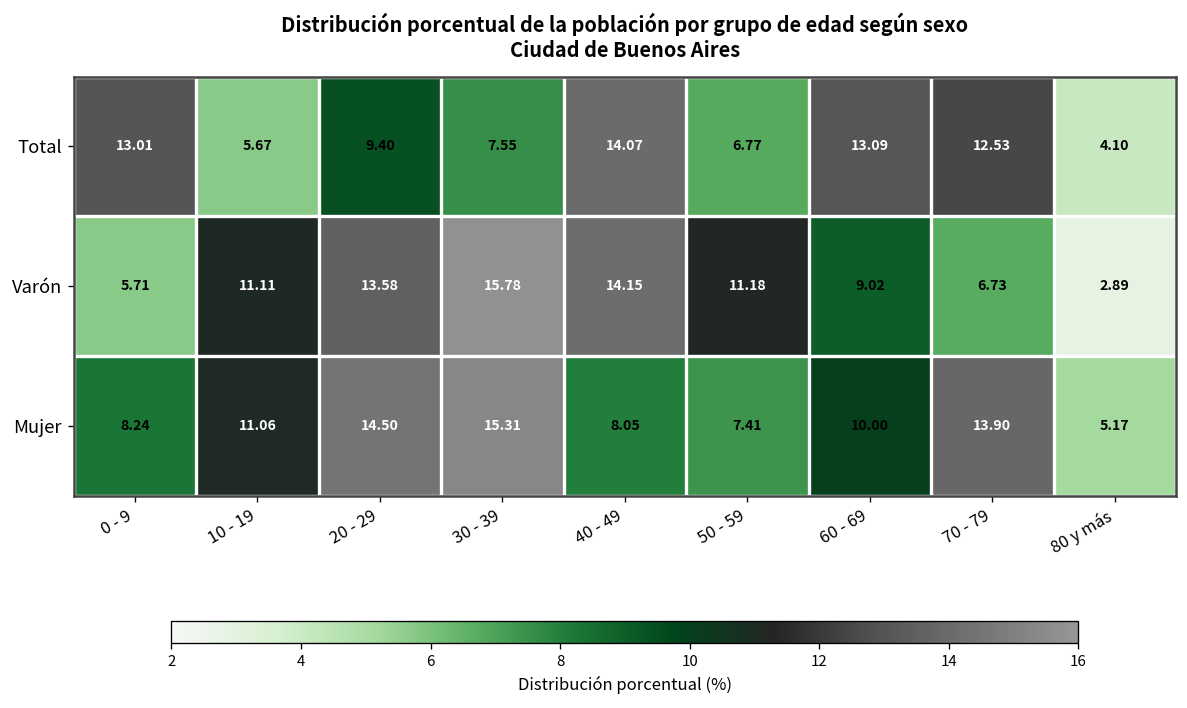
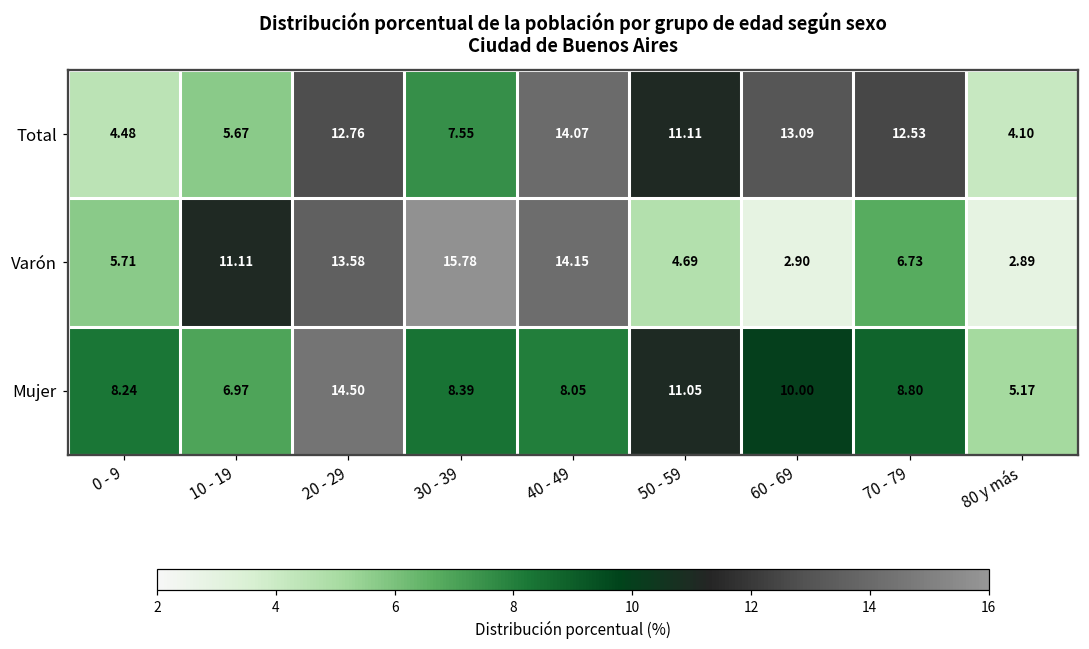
  {
    "Total": {
-     "0 - 9": 13.01,
+     "0 - 9": 4.48,
      "10 - 19": 5.67,
-     "20 - 29": 9.40,
+     "20 - 29": 12.76,
      "30 - 39": 7.55,
      "40 - 49": 14.07,
-     "50 - 59": 6.77,
+     "50 - 59": 11.11,
      "60 - 69": 13.09,
      "70 - 79": 12.53,
      "80 y más": 4.10
    },
    "Varón": {
      "0 - 9": 5.71,
      "10 - 19": 11.11,
      "20 - 29": 13.58,
      "30 - 39": 15.78,
      "40 - 49": 14.15,
-     "50 - 59": 11.18,
-     "60 - 69": 9.02,
+     "50 - 59": 4.69,
+     "60 - 69": 2.90,
      "70 - 79": 6.73,
      "80 y más": 2.89
    },
    "Mujer": {
      "0 - 9": 8.24,
-     "10 - 19": 11.06,
+     "10 - 19": 6.97,
      "20 - 29": 14.50,
-     "30 - 39": 15.31,
+     "30 - 39": 8.39,
      "40 - 49": 8.05,
-     "50 - 59": 7.41,
+     "50 - 59": 11.05,
      "60 - 69": 10.00,
-     "70 - 79": 13.90,
+     "70 - 79": 8.80,
      "80 y más": 5.17
    }
  }
